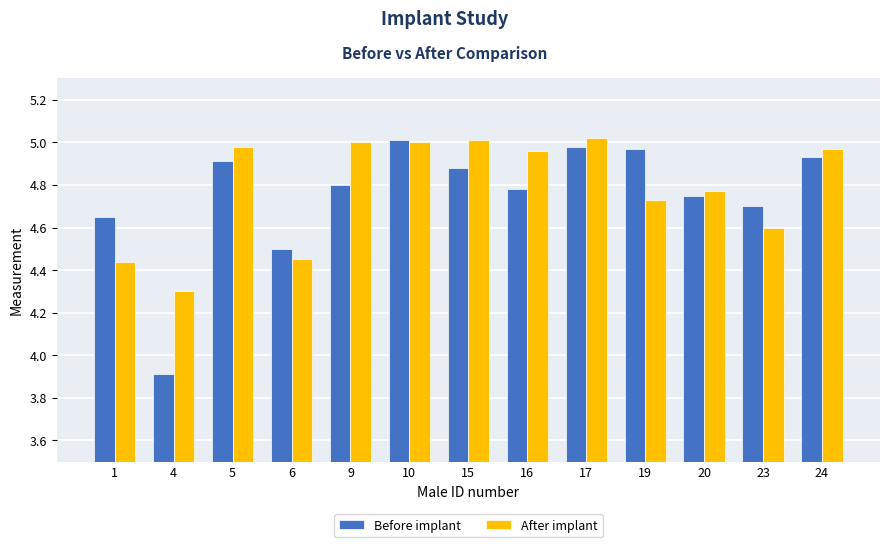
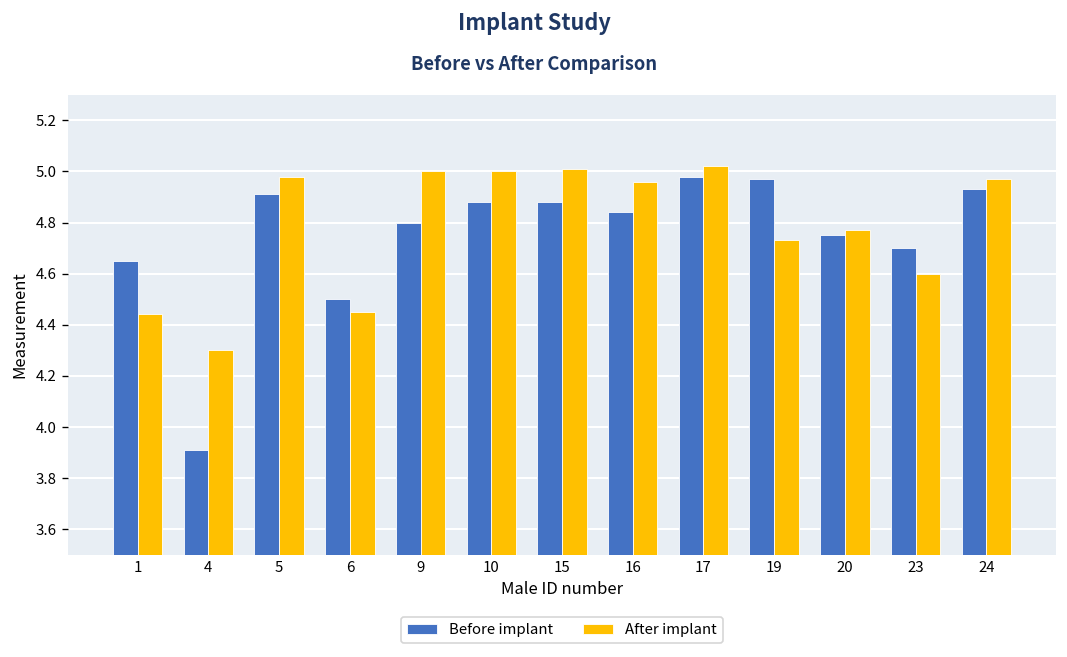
  {
    "Before implant": {
      "1": 4.65,
      "4": 3.91,
      "5": 4.91,
      "6": 4.50,
      "9": 4.80,
-     "10": 5.01,
+     "10": 4.88,
      "15": 4.88,
-     "16": 4.78,
+     "16": 4.84,
      "17": 4.98,
      "19": 4.97,
      "20": 4.75,
      "23": 4.70,
      "24": 4.93
    },
    "After implant": {
      "1": 4.44,
      "4": 4.30,
      "5": 4.98,
      "6": 4.45,
      "9": 5.00,
      "10": 5.00,
      "15": 5.01,
      "16": 4.96,
      "17": 5.02,
      "19": 4.73,
      "20": 4.77,
      "23": 4.60,
      "24": 4.97
    }
  }
